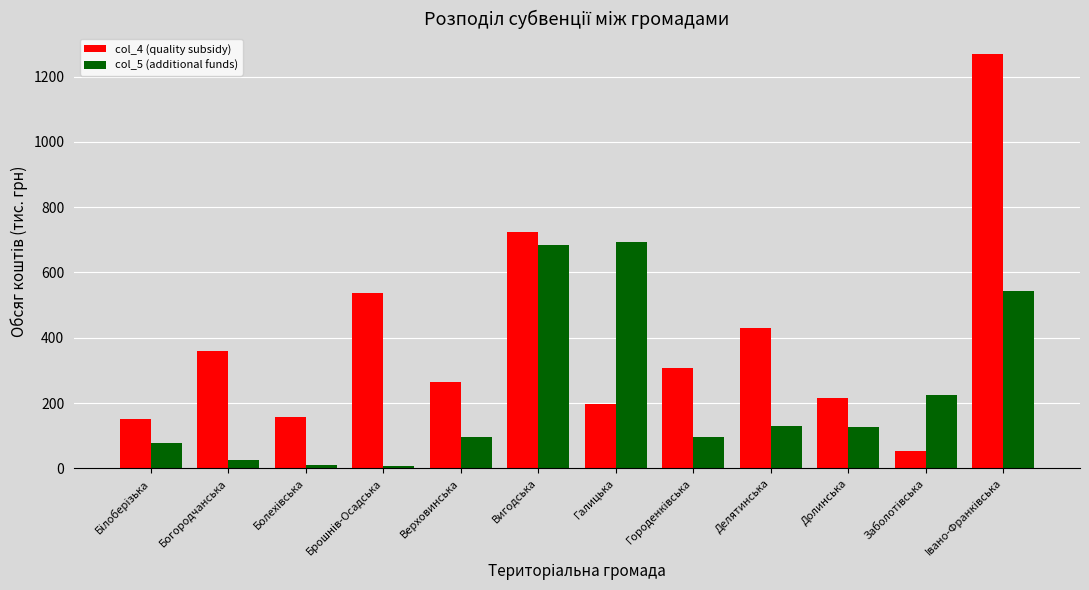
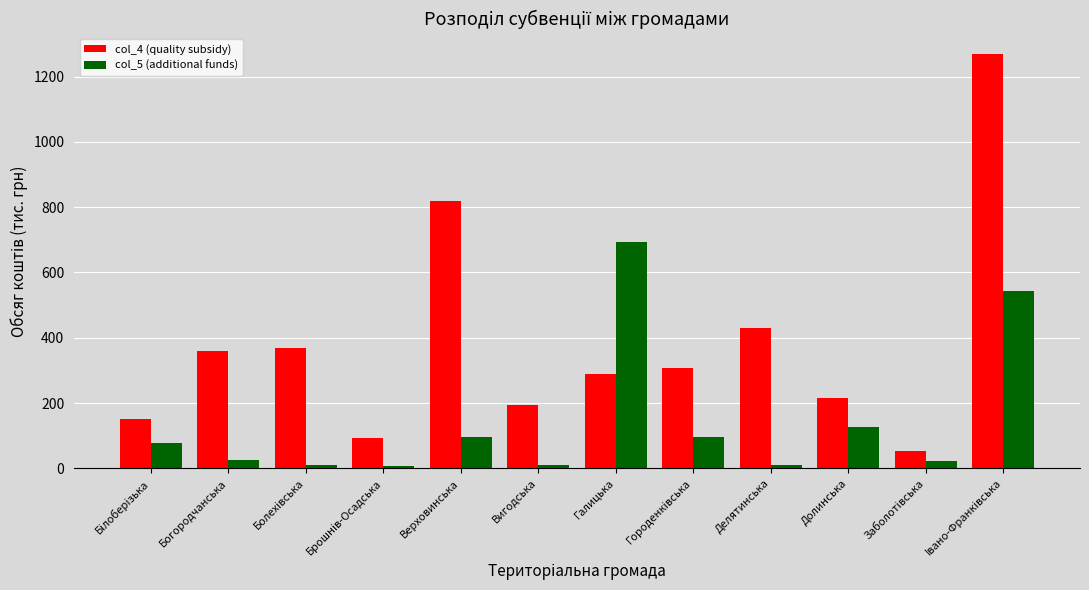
  {
    "col_4 (quality subsidy)": {
      "Білоберізька": 150,
      "Богородчанська": 360,
-     "Болехівська": 160,
-     "Брошнів-Осадська": 540,
-     "Верховинська": 260,
-     "Вигодська": 720,
-     "Галицька": 200,
+     "Болехівська": 370,
+     "Брошнів-Осадська": 90,
+     "Верховинська": 820,
+     "Вигодська": 190,
+     "Галицька": 290,
      "Городенківська": 310,
      "Делятинська": 430,
      "Долинська": 210,
      "Заболотівська": 50,
      "Івано-Франківська": 1270
    },
    "col_5 (additional funds)": {
      "Білоберізька": 80,
      "Богородчанська": 20,
      "Болехівська": 10,
      "Брошнів-Осадська": 10,
      "Верховинська": 100,
-     "Вигодська": 680,
+     "Вигодська": 10,
      "Галицька": 690,
      "Городенківська": 100,
-     "Делятинська": 130,
+     "Делятинська": 10,
      "Долинська": 130,
-     "Заболотівська": 220,
+     "Заболотівська": 20,
      "Івано-Франківська": 540
    }
  }
